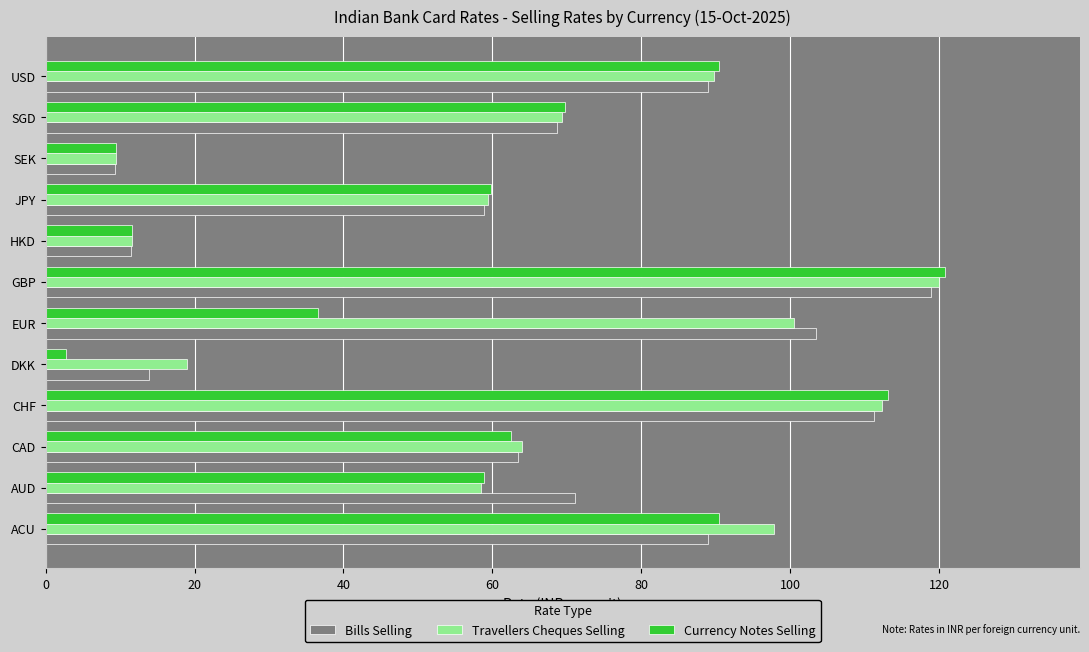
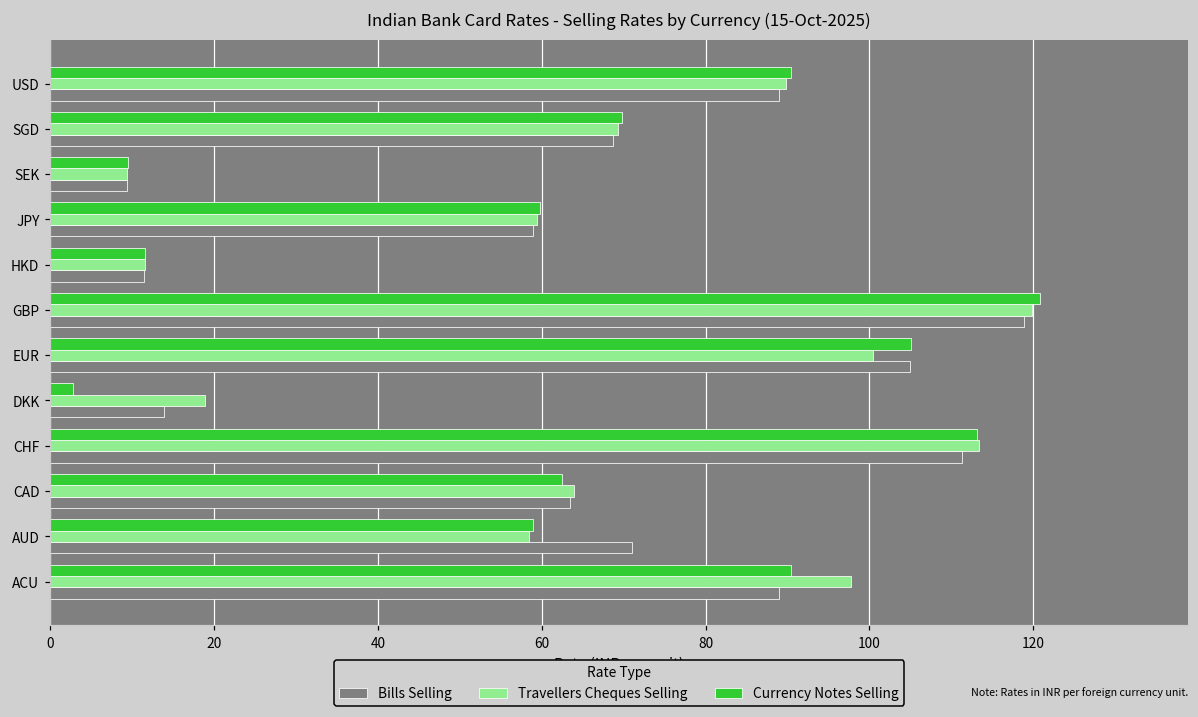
  {
    "Bills Selling": {
      "USD": 89,
      "SGD": 69,
      "SEK": 9,
      "JPY": 59,
      "HKD": 11,
      "GBP": 119,
-     "EUR": 103,
+     "EUR": 105,
      "DKK": 14,
      "CHF": 111,
      "CAD": 63,
      "AUD": 71,
      "ACU": 89
    },
    "Travellers Cheques Selling": {
      "USD": 90,
      "SGD": 69,
      "SEK": 9,
      "JPY": 59,
      "HKD": 12,
      "GBP": 120,
      "EUR": 100,
      "DKK": 19,
-     "CHF": 112,
+     "CHF": 113,
      "CAD": 64,
      "AUD": 58,
      "ACU": 98
    },
    "Currency Notes Selling": {
      "USD": 90,
      "SGD": 70,
      "SEK": 10,
      "JPY": 60,
      "HKD": 12,
      "GBP": 121,
-     "EUR": 37,
+     "EUR": 105,
      "DKK": 3,
      "CHF": 113,
      "CAD": 62,
      "AUD": 59,
      "ACU": 90
    }
  }
